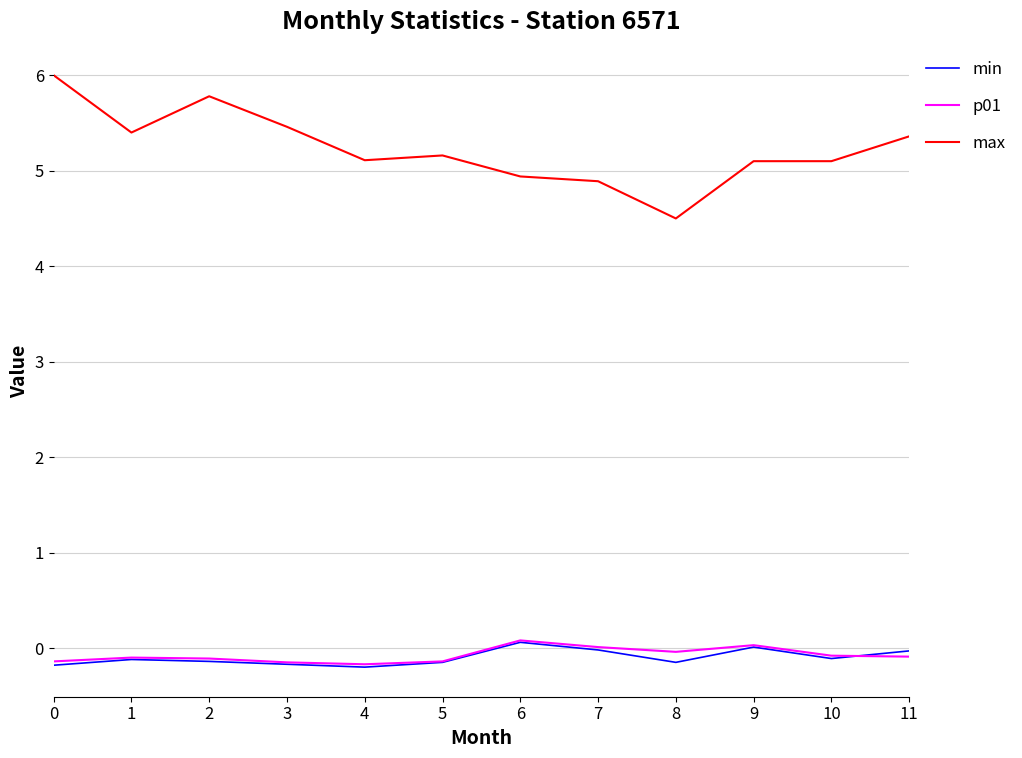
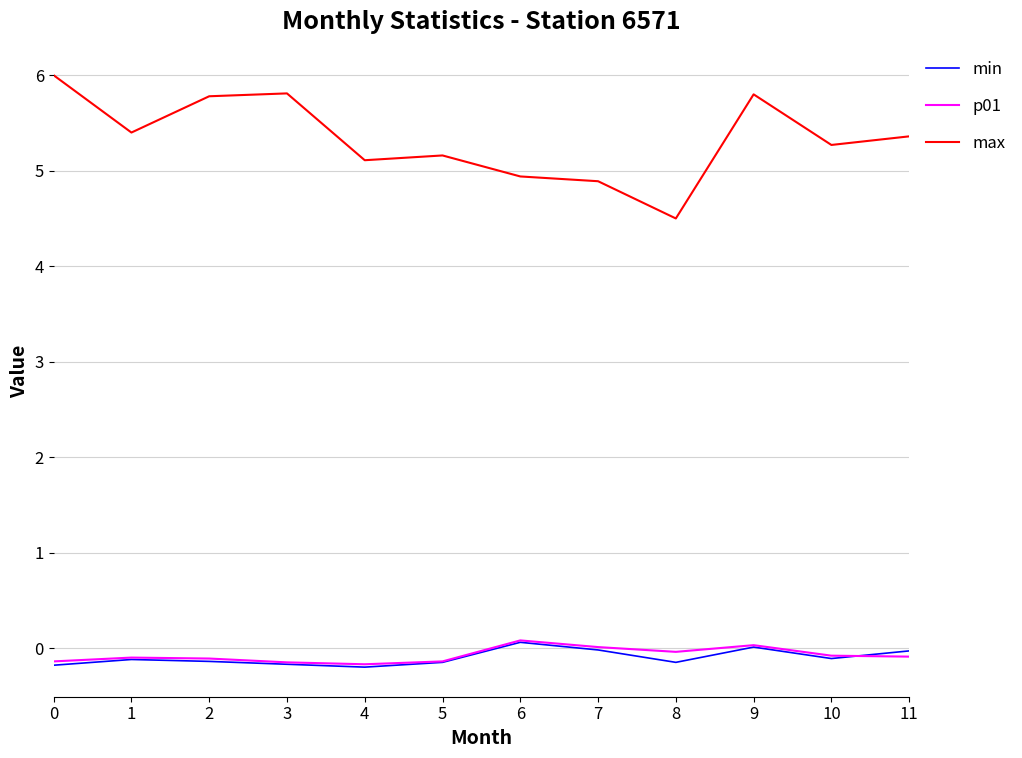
  {
    "min": {
      "0": -0.2,
      "2": -0.1,
      "4": -0.2,
      "7": 0.0,
      "8": -0.2,
      "10": -0.1,
      "11": 0.0
    },
    "p01": {
      "0": -0.1,
      "2": -0.1,
      "4": -0.2,
      "7": 0.0,
      "8": 0.0,
      "10": -0.1,
      "11": -0.1
    },
    "max": {
      "0": 6.0,
      "1": 5.4,
      "2": 5.8,
-     "3": 5.5,
+     "3": 5.8,
      "4": 5.1,
      "5": 5.2,
      "6": 4.9,
      "7": 4.9,
      "8": 4.5,
-     "9": 5.1,
-     "10": 5.1,
+     "9": 5.8,
+     "10": 5.3,
      "11": 5.4
    }
  }
